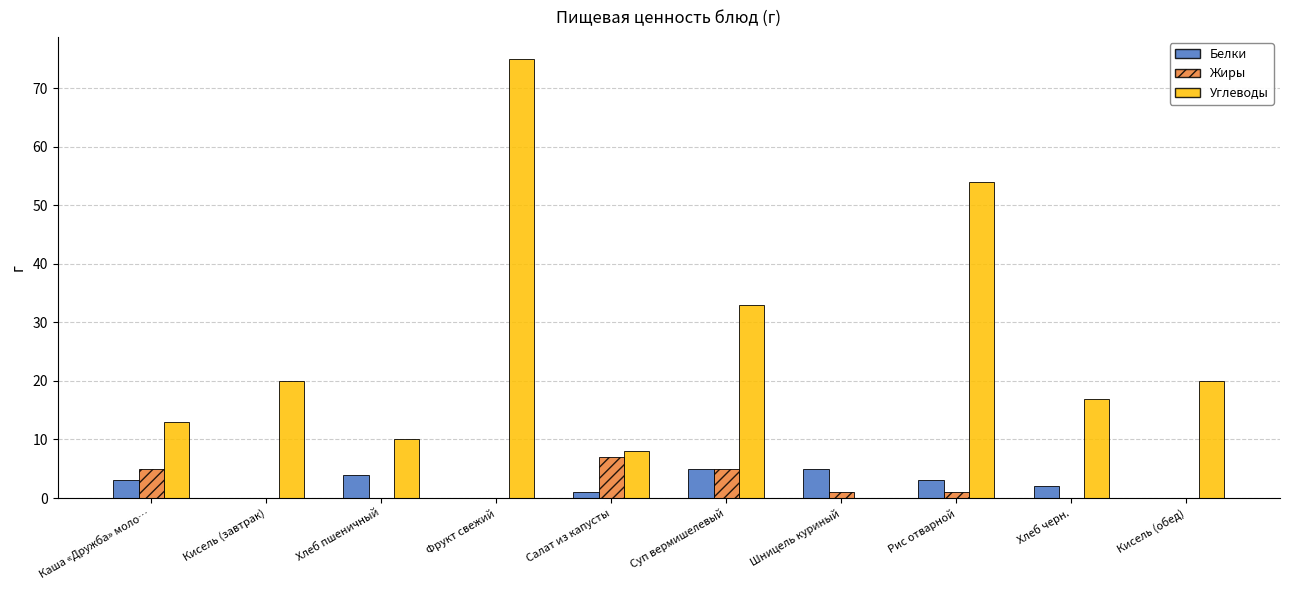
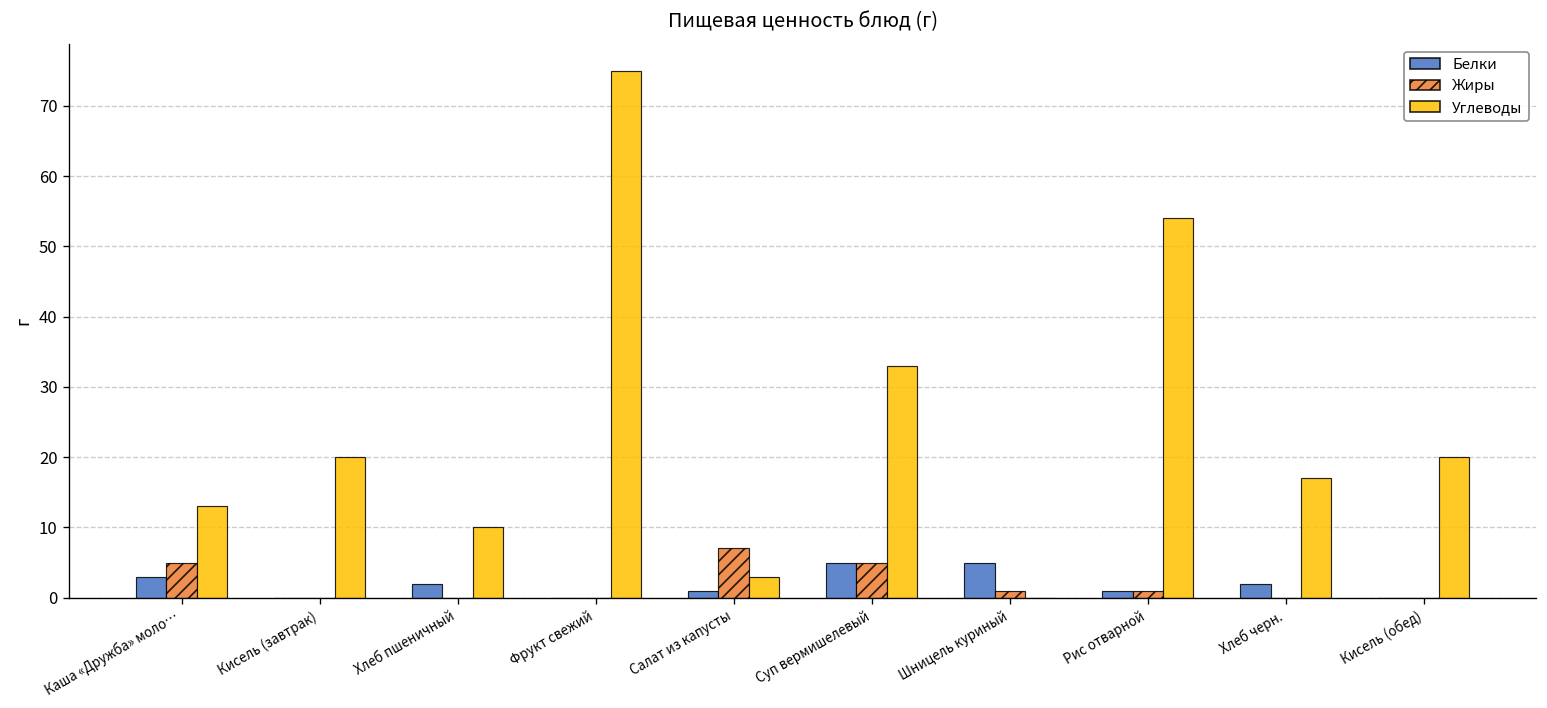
  {
    "Белки": {
      "Каша «Дружба» моло…": 3,
      "Кисель (завтрак)": 0,
-     "Хлеб пшеничный": 4,
+     "Хлеб пшеничный": 2,
      "Фрукт свежий": 0,
      "Салат из капусты": 1,
      "Суп вермишелевый": 5,
      "Шницель куриный": 5,
-     "Рис отварной": 3,
+     "Рис отварной": 1,
      "Хлеб черн.": 2,
      "Кисель (обед)": 0
    },
    "Жиры": {
      "Каша «Дружба» моло…": 5,
      "Кисель (завтрак)": 0,
      "Хлеб пшеничный": 0,
      "Фрукт свежий": 0,
      "Салат из капусты": 7,
      "Суп вермишелевый": 5,
      "Шницель куриный": 1,
      "Рис отварной": 1,
      "Хлеб черн.": 0,
      "Кисель (обед)": 0
    },
    "Углеводы": {
      "Каша «Дружба» моло…": 13,
      "Кисель (завтрак)": 20,
      "Хлеб пшеничный": 10,
      "Фрукт свежий": 75,
-     "Салат из капусты": 8,
+     "Салат из капусты": 3,
      "Суп вермишелевый": 33,
      "Шницель куриный": 0,
      "Рис отварной": 54,
      "Хлеб черн.": 17,
      "Кисель (обед)": 20
    }
  }
